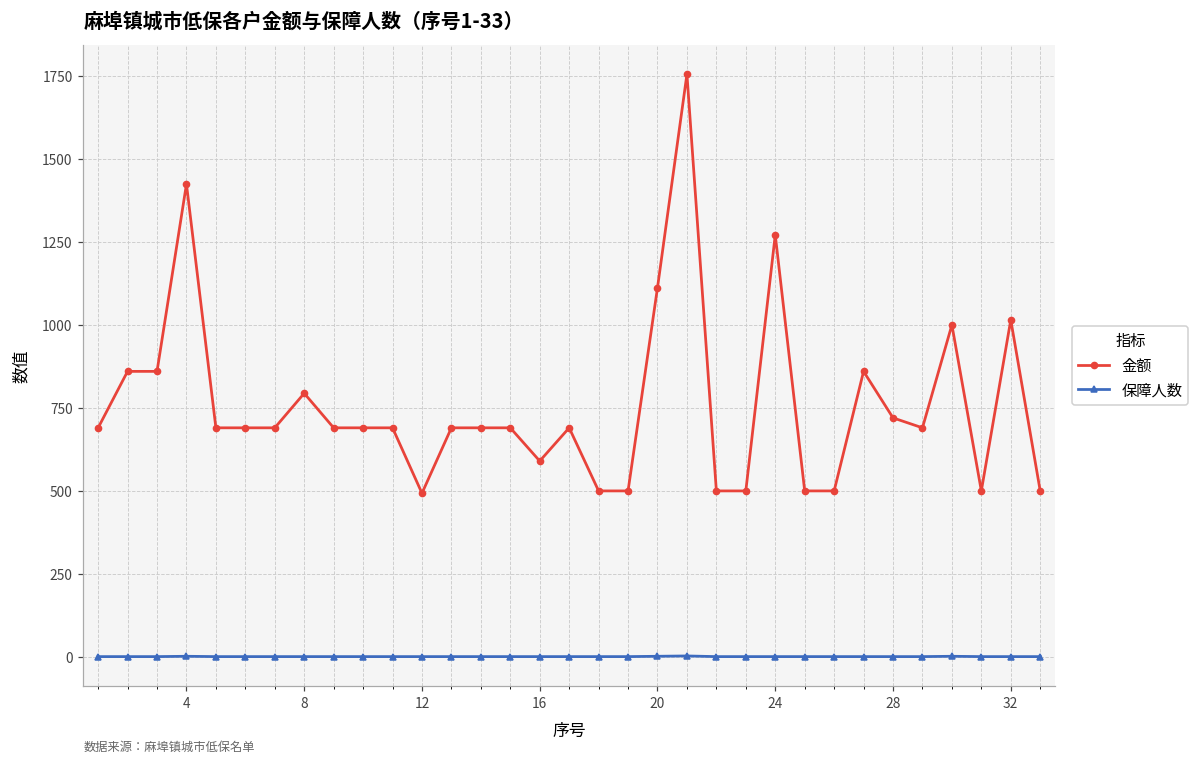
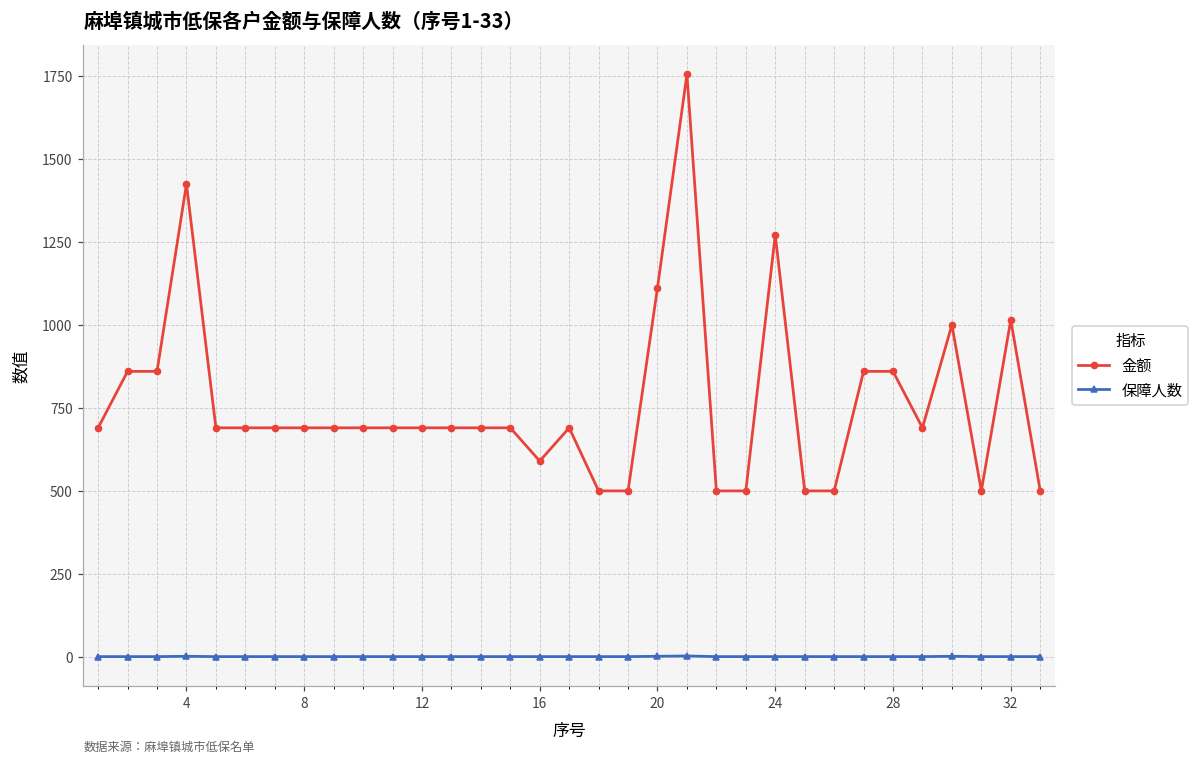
  {
    "金额": {
      "4": 1420,
-     "8": 790,
-     "12": 490,
+     "8": 690,
+     "12": 690,
      "16": 590,
      "20": 1110,
      "24": 1270,
-     "28": 720,
+     "28": 860,
      "32": 1020
    },
    "保障人数": {
      "4": 0,
      "8": 0,
      "12": 0,
      "16": 0,
      "20": 0,
      "24": 0,
      "28": 0,
      "32": 0
    }
  }
